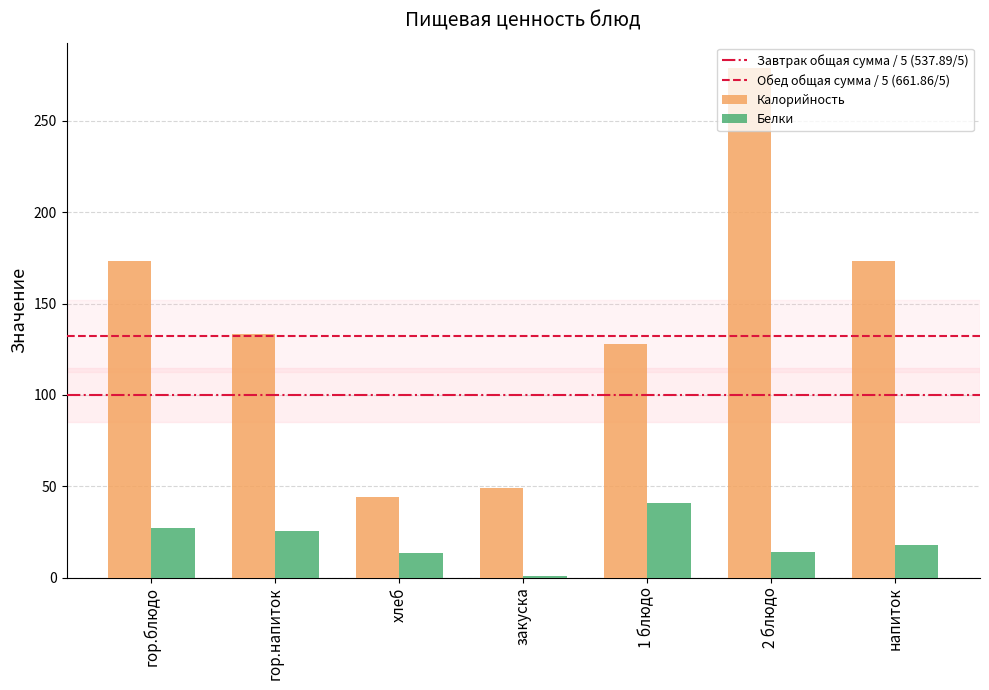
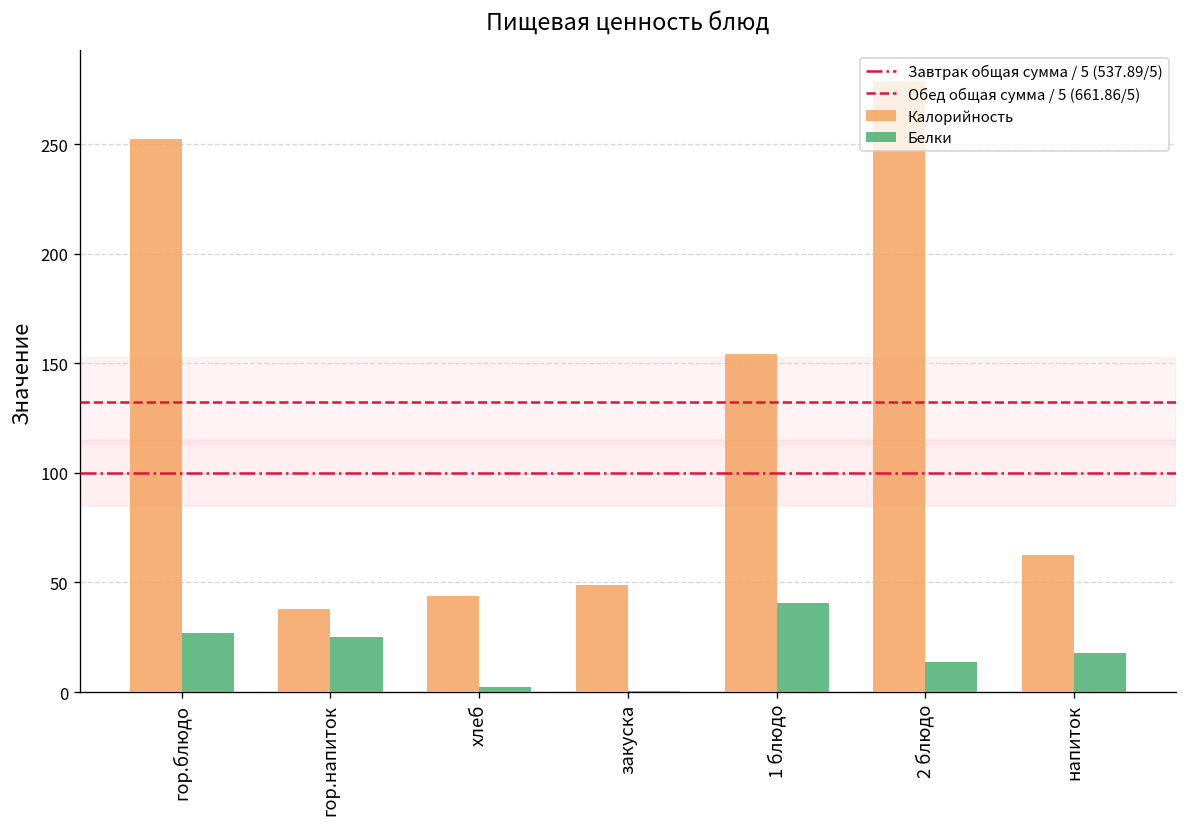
  {
    "Калорийность": {
-     "гор.блюдо": 173,
-     "гор.напиток": 133,
+     "гор.блюдо": 252,
+     "гор.напиток": 38,
      "хлеб": 44,
      "закуска": 49,
-     "1 блюдо": 128,
-     "напиток": 173
+     "1 блюдо": 154,
+     "напиток": 62
    },
    "Белки": {
      "гор.блюдо": 27,
      "гор.напиток": 25,
-     "хлеб": 14,
+     "хлеб": 2,
      "1 блюдо": 41,
      "2 блюдо": 14,
      "напиток": 18
    }
  }
